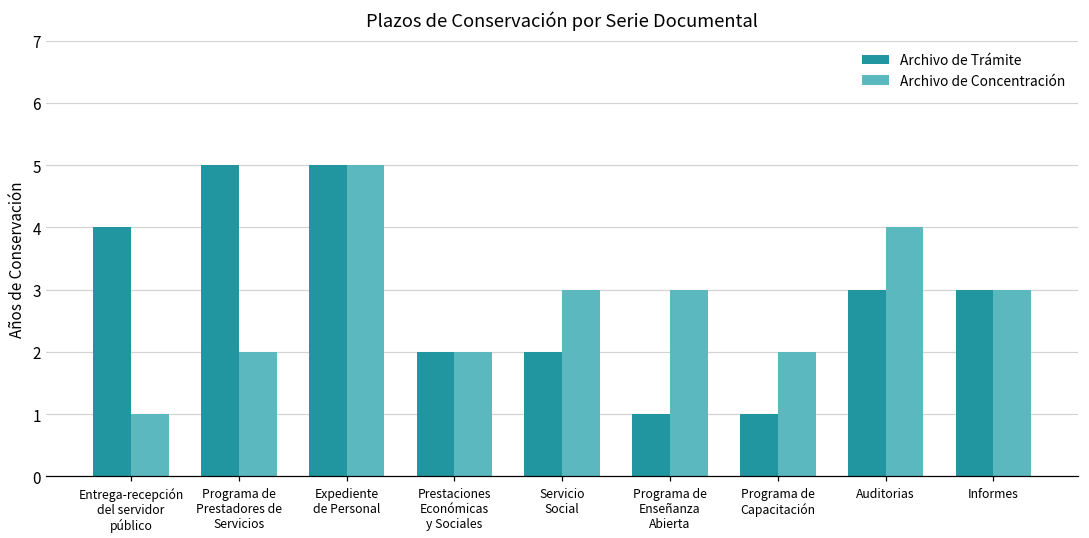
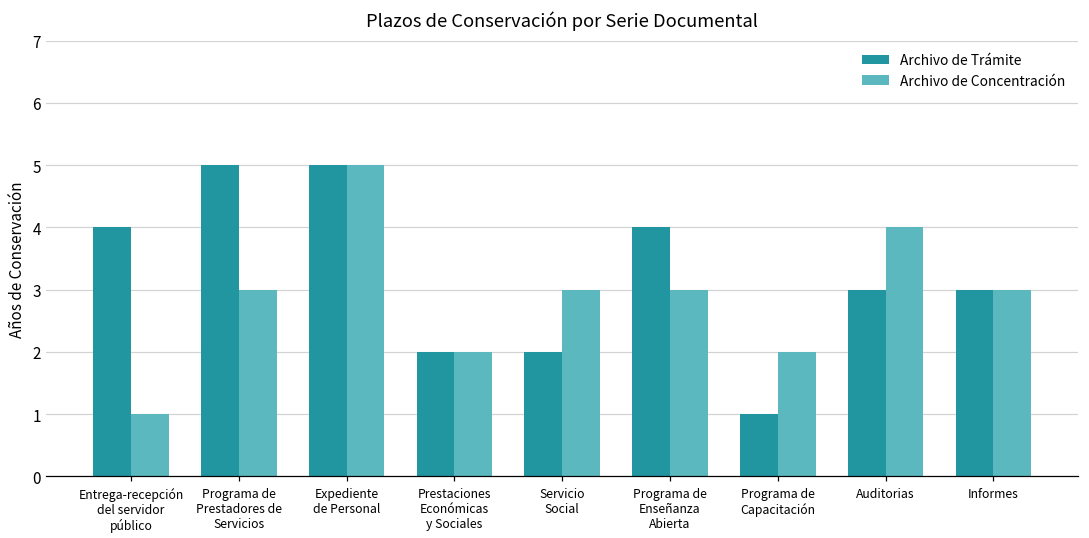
  {
    "Archivo de Trámite": {
      "Entrega-recepción del servidor público": 4,
      "Programa de Prestadores de Servicios": 5,
      "Expediente de Personal": 5,
      "Prestaciones Económicas y Sociales": 2,
      "Servicio Social": 2,
-     "Programa de Enseñanza Abierta": 1,
+     "Programa de Enseñanza Abierta": 4,
      "Programa de Capacitación": 1,
      "Auditorias": 3,
      "Informes": 3
    },
    "Archivo de Concentración": {
      "Entrega-recepción del servidor público": 1,
-     "Programa de Prestadores de Servicios": 2,
+     "Programa de Prestadores de Servicios": 3,
      "Expediente de Personal": 5,
      "Prestaciones Económicas y Sociales": 2,
      "Servicio Social": 3,
      "Programa de Enseñanza Abierta": 3,
      "Programa de Capacitación": 2,
      "Auditorias": 4,
      "Informes": 3
    }
  }
